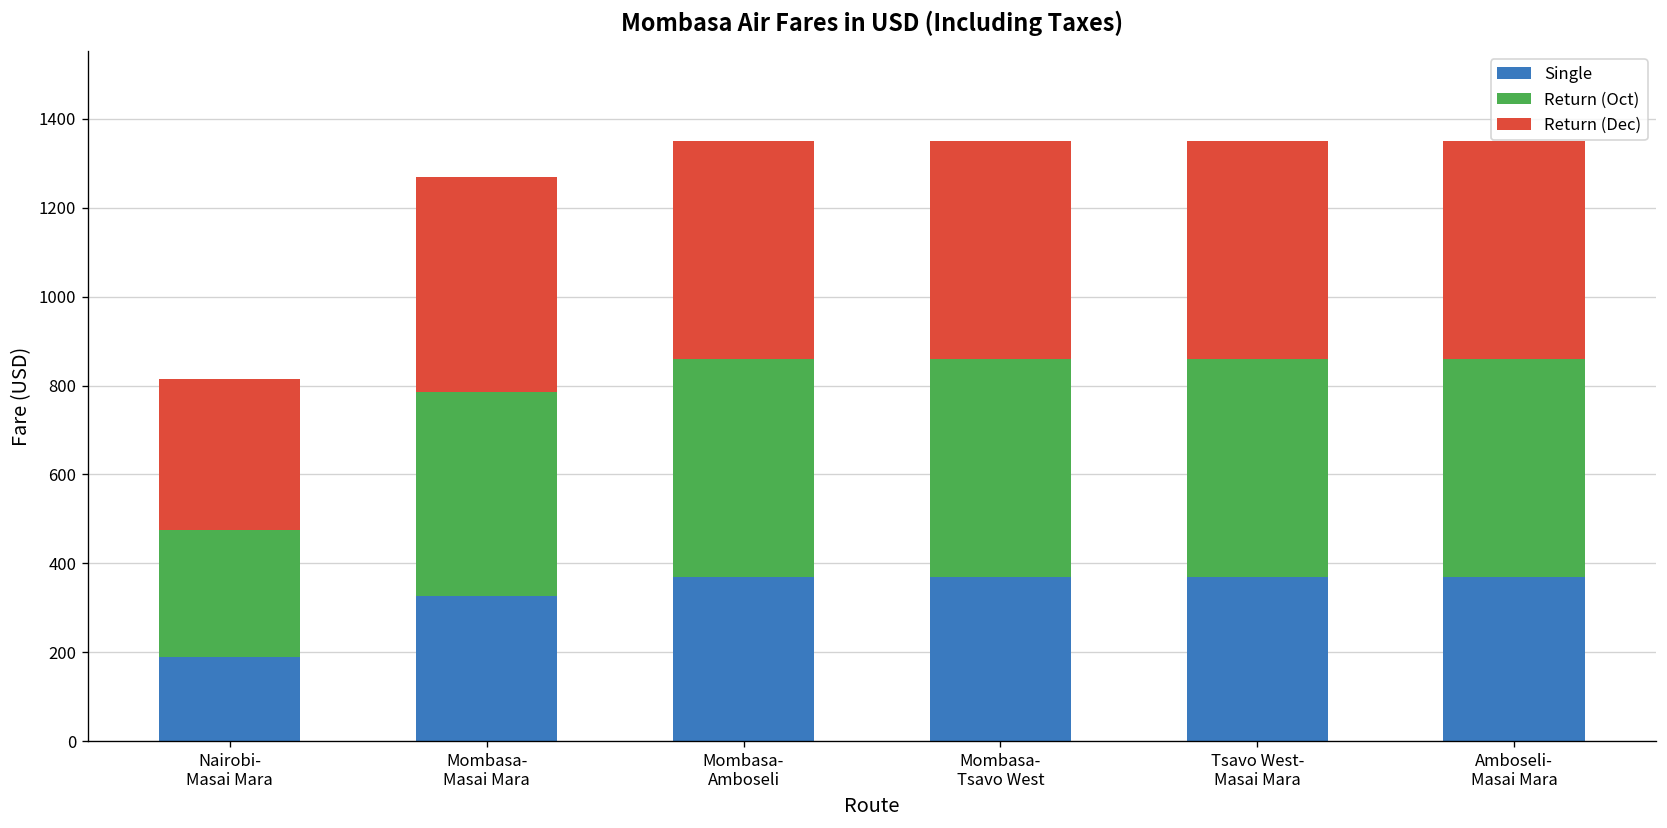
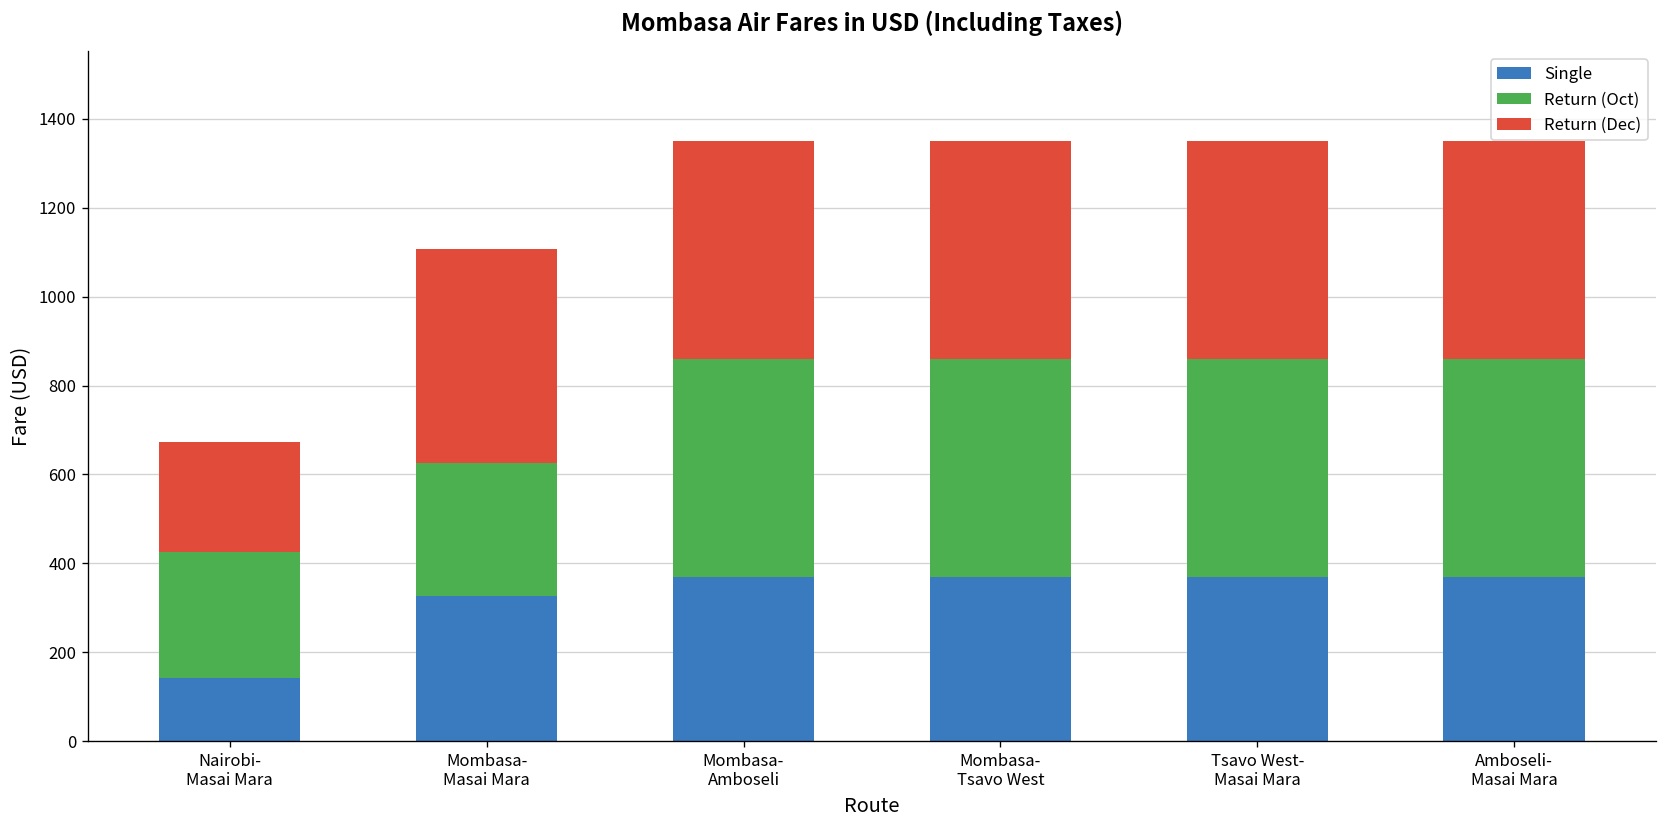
  {
    "Single": {
-     "Nairobi- Masai Mara": 190,
+     "Nairobi- Masai Mara": 140,
      "Mombasa- Masai Mara": 330,
      "Mombasa- Amboseli": 370,
      "Mombasa- Tsavo West": 370,
      "Tsavo West- Masai Mara": 370,
      "Amboseli- Masai Mara": 370
    },
    "Return (Oct)": {
      "Nairobi- Masai Mara": 280,
-     "Mombasa- Masai Mara": 460,
+     "Mombasa- Masai Mara": 300,
      "Mombasa- Amboseli": 490,
      "Mombasa- Tsavo West": 490,
      "Tsavo West- Masai Mara": 490,
      "Amboseli- Masai Mara": 490
    },
    "Return (Dec)": {
-     "Nairobi- Masai Mara": 340,
+     "Nairobi- Masai Mara": 250,
      "Mombasa- Masai Mara": 480,
      "Mombasa- Amboseli": 490,
      "Mombasa- Tsavo West": 490,
      "Tsavo West- Masai Mara": 490
    }
  }
